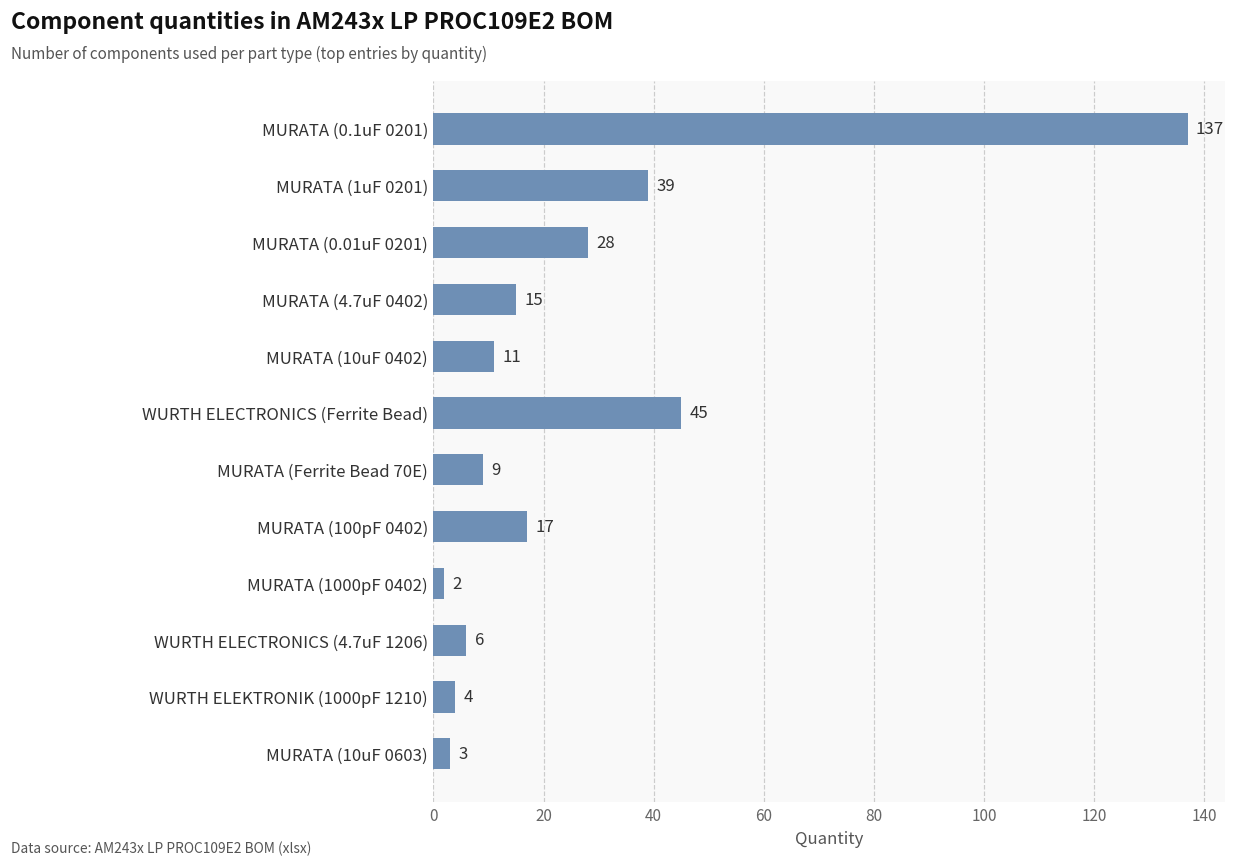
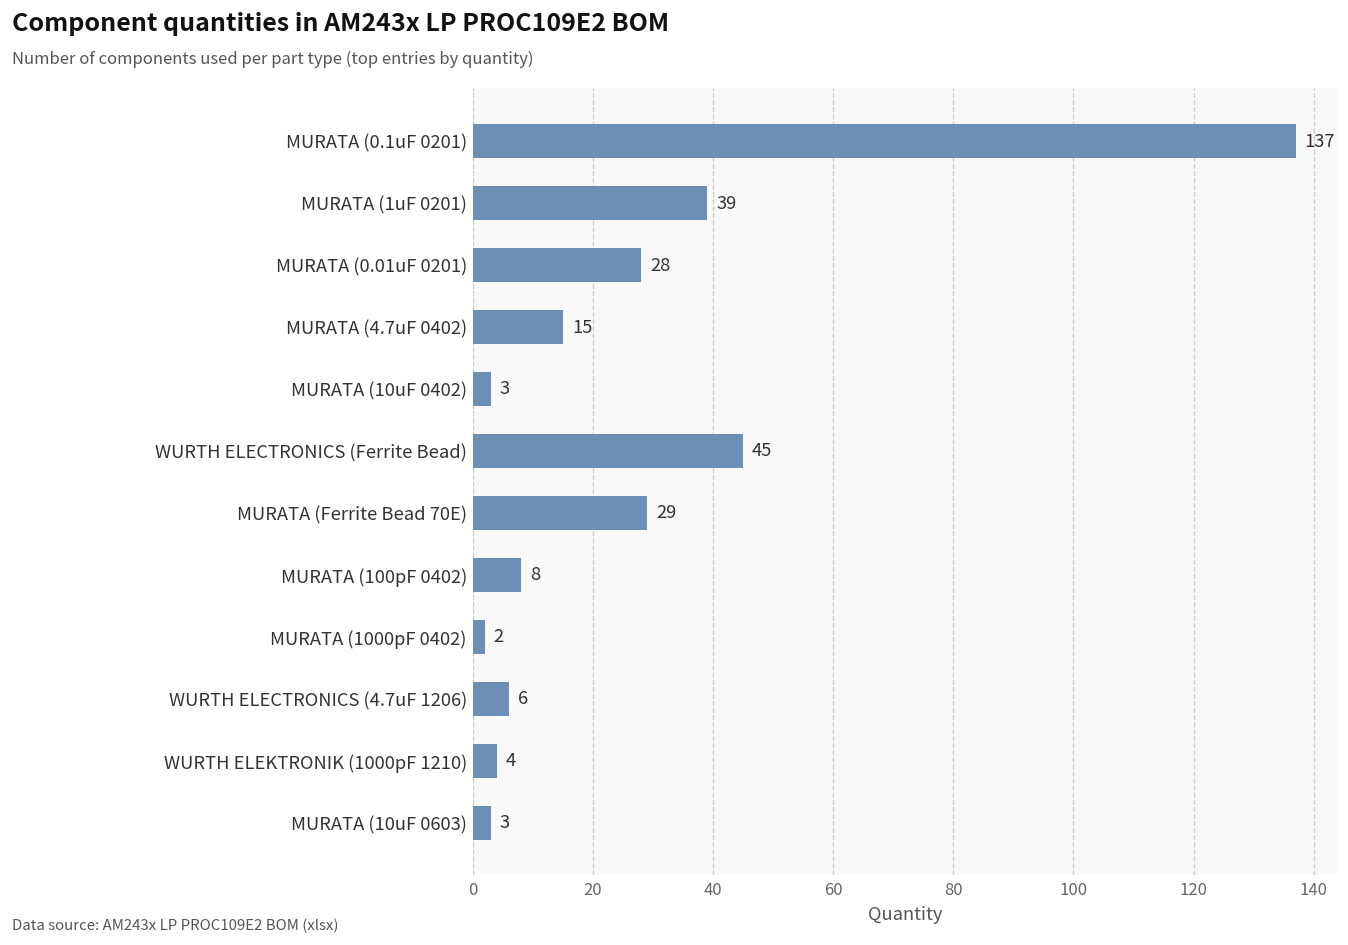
  {
    "MURATA (0.1uF 0201)": 137,
    "MURATA (1uF 0201)": 39,
    "MURATA (0.01uF 0201)": 28,
    "MURATA (4.7uF 0402)": 15,
-   "MURATA (10uF 0402)": 11,
+   "MURATA (10uF 0402)": 3,
    "WURTH ELECTRONICS (Ferrite Bead)": 45,
-   "MURATA (Ferrite Bead 70E)": 9,
-   "MURATA (100pF 0402)": 17,
+   "MURATA (Ferrite Bead 70E)": 29,
+   "MURATA (100pF 0402)": 8,
    "MURATA (1000pF 0402)": 2,
    "WURTH ELECTRONICS (4.7uF 1206)": 6,
    "WURTH ELEKTRONIK (1000pF 1210)": 4,
    "MURATA (10uF 0603)": 3
  }
